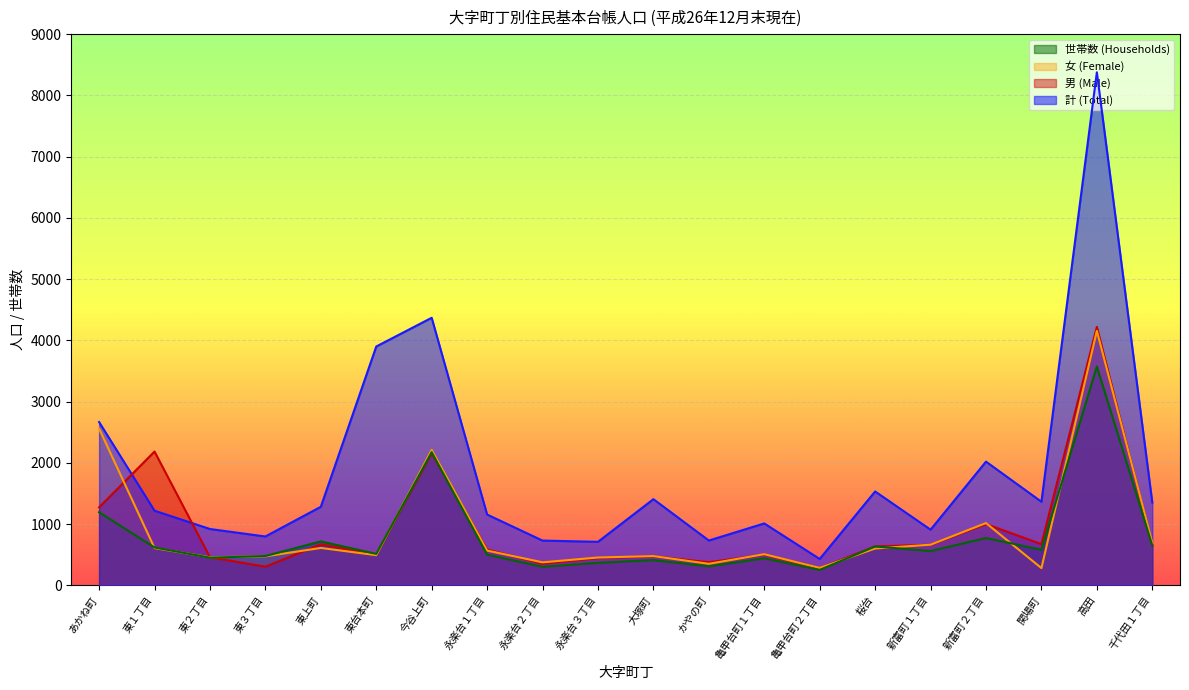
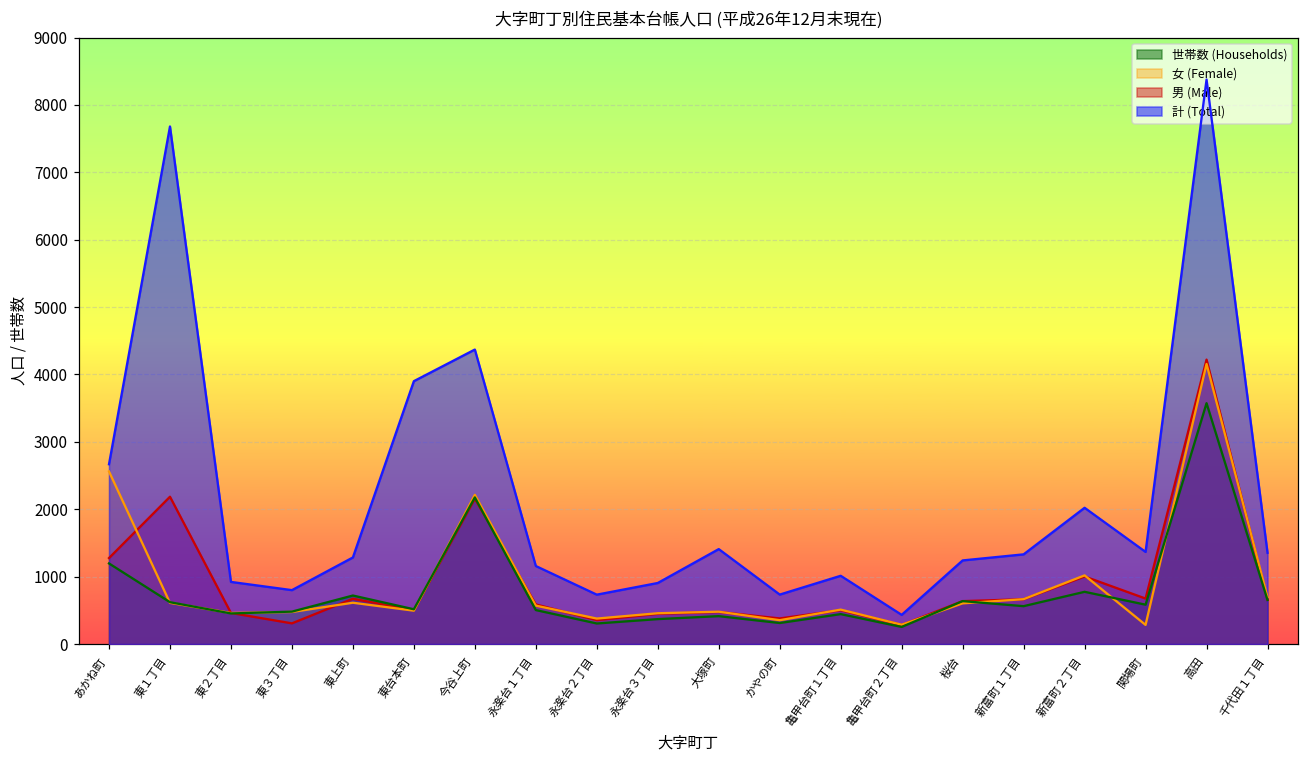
  {
    "世帯数 (Households)": {
      "あかね町": 1200,
      "東上町": 700,
      "永楽台１丁目": 500,
      "永楽台２丁目": 300,
      "永楽台３丁目": 400,
      "大塚町": 400,
      "かやの町": 300,
      "亀甲台町１丁目": 400,
      "新富町１丁目": 600,
      "新富町２丁目": 800,
      "関場町": 600,
      "高田": 3600
    },
    "女 (Female)": {
      "あかね町": 2600,
      "東上町": 600,
      "関場町": 300,
      "高田": 4200
    },
    "男 (Male)": {
      "あかね町": 1300,
      "東１丁目": 2200,
      "東３丁目": 300,
      "東上町": 700,
      "関場町": 700,
      "高田": 4200
    },
    "計 (Total)": {
      "あかね町": 2700,
-     "東１丁目": 1200,
+     "東１丁目": 7700,
      "東２丁目": 900,
      "東３丁目": 800,
      "東上町": 1300,
      "東台本町": 3900,
      "今谷上町": 4400,
      "永楽台１丁目": 1200,
      "永楽台２丁目": 700,
-     "永楽台３丁目": 700,
+     "永楽台３丁目": 900,
      "大塚町": 1400,
      "かやの町": 700,
      "亀甲台町１丁目": 1000,
      "亀甲台町２丁目": 400,
-     "桜台": 1500,
-     "新富町１丁目": 900,
+     "桜台": 1200,
+     "新富町１丁目": 1300,
      "新富町２丁目": 2000,
      "関場町": 1400,
      "千代田１丁目": 1400
    }
  }
